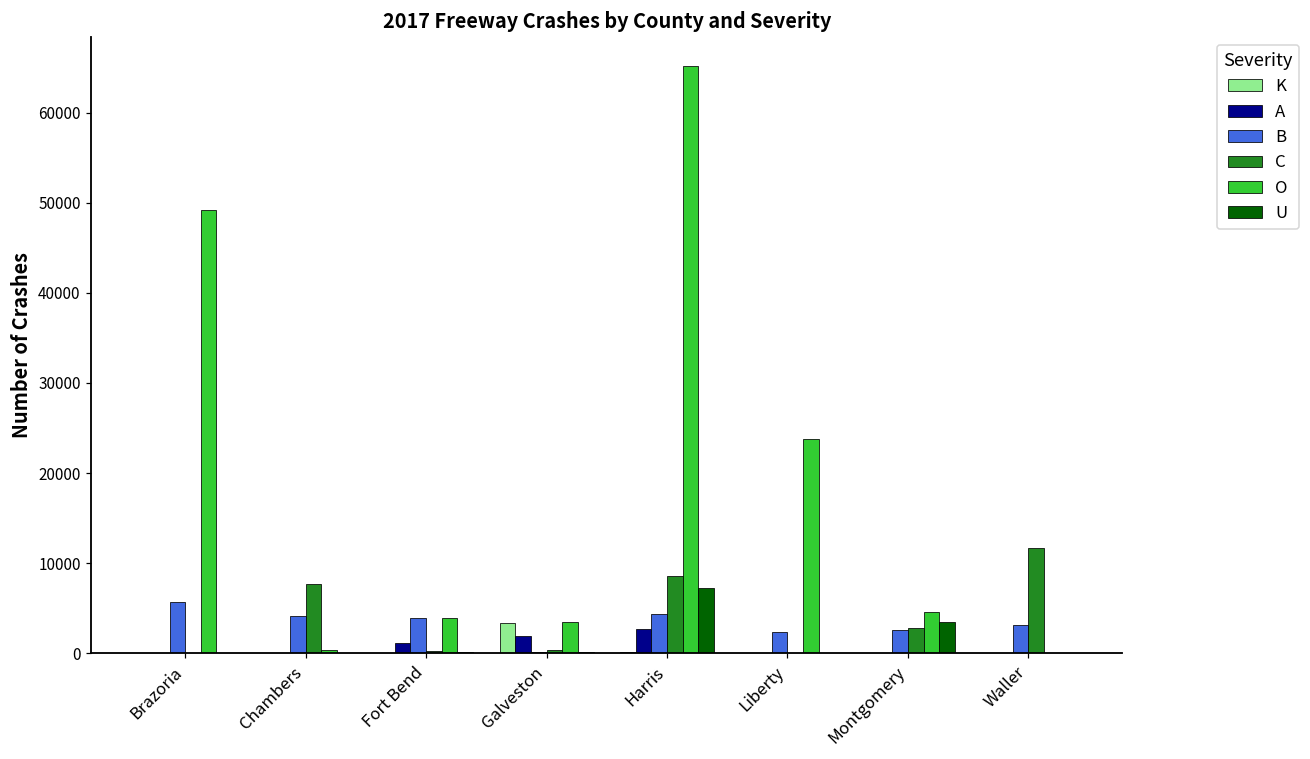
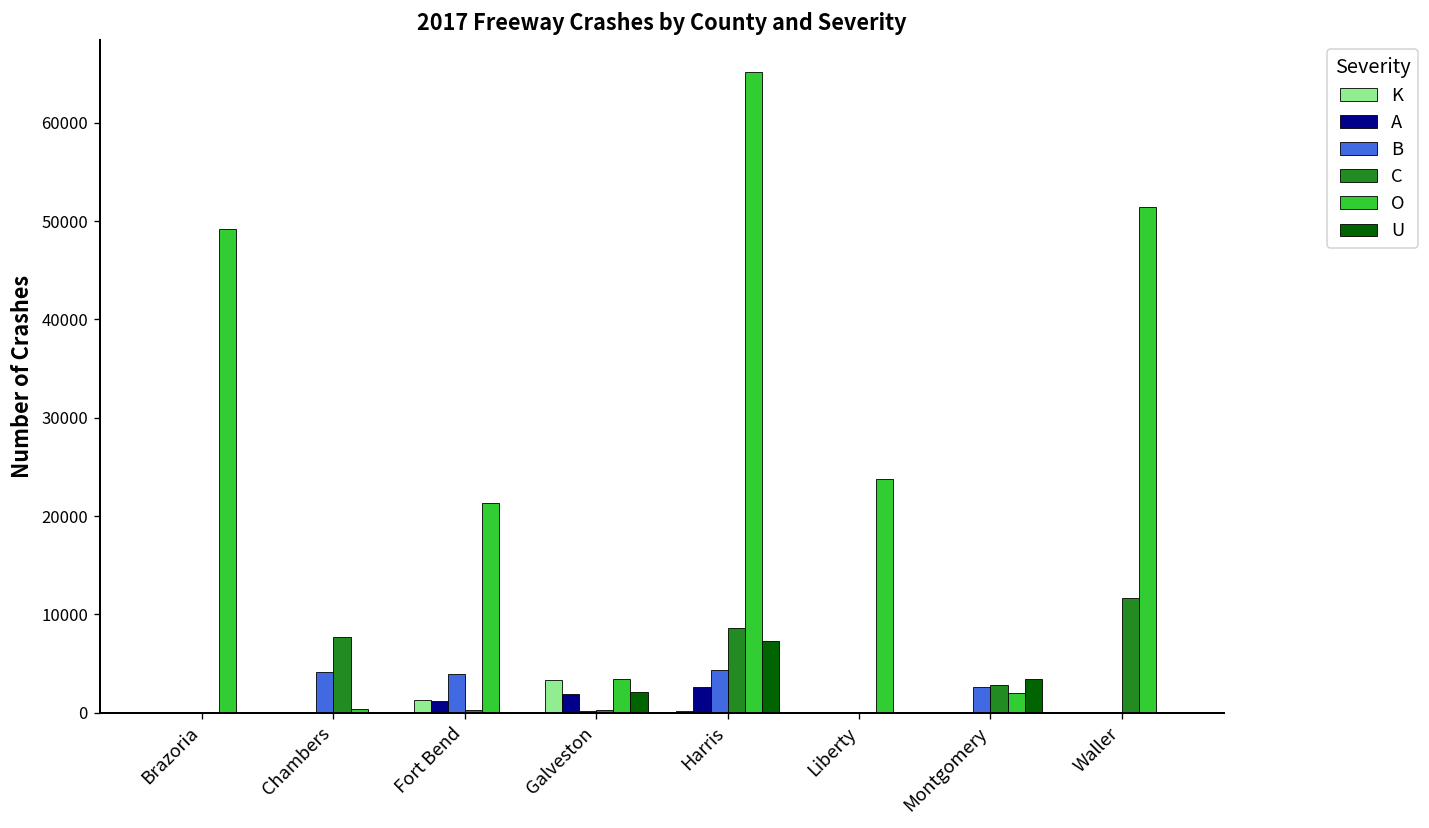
  {
    "K": {
      "Chambers": 0,
-     "Fort Bend": 0,
+     "Fort Bend": 1000,
      "Galveston": 3000
    },
    "A": {
      "Fort Bend": 1000,
      "Galveston": 2000,
      "Harris": 3000
    },
    "B": {
-     "Brazoria": 6000,
+     "Brazoria": 0,
      "Chambers": 4000,
      "Fort Bend": 4000,
      "Harris": 4000,
-     "Liberty": 2000,
+     "Liberty": 0,
      "Montgomery": 3000,
-     "Waller": 3000
+     "Waller": 0
    },
    "C": {
      "Chambers": 8000,
      "Fort Bend": 0,
      "Galveston": 0,
      "Harris": 9000,
      "Montgomery": 3000,
      "Waller": 12000
    },
    "O": {
      "Brazoria": 49000,
      "Chambers": 0,
-     "Fort Bend": 4000,
+     "Fort Bend": 21000,
      "Galveston": 3000,
      "Harris": 65000,
      "Liberty": 24000,
-     "Montgomery": 5000,
-     "Waller": 0
+     "Montgomery": 2000,
+     "Waller": 51000
    },
    "U": {
-     "Galveston": 0,
+     "Galveston": 2000,
      "Harris": 7000,
      "Montgomery": 3000,
      "Waller": 0
    }
  }
